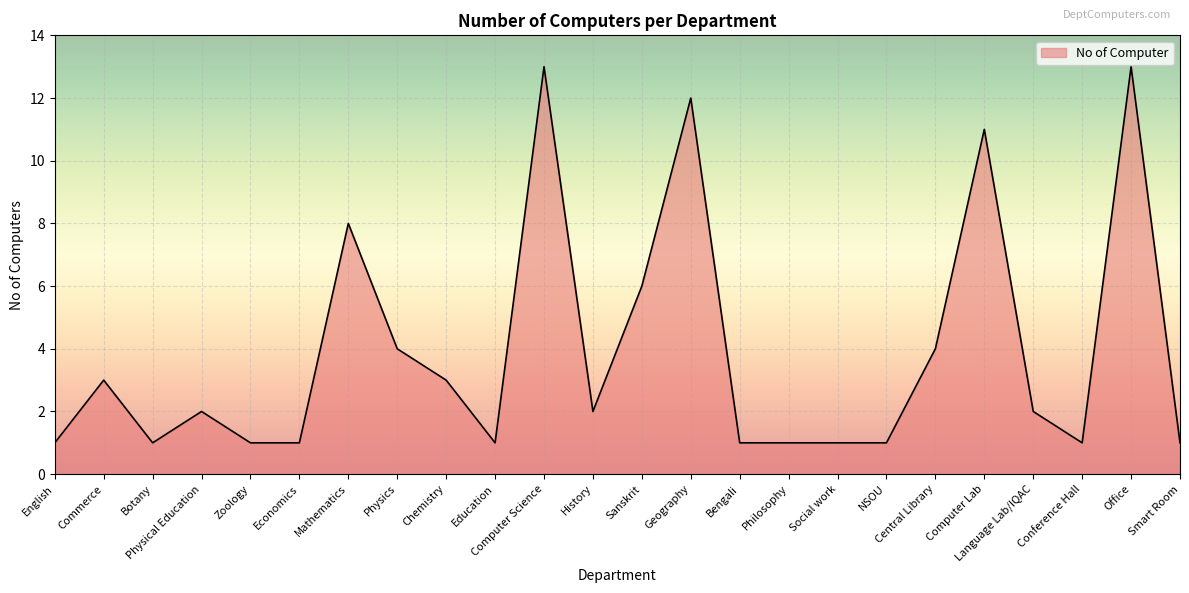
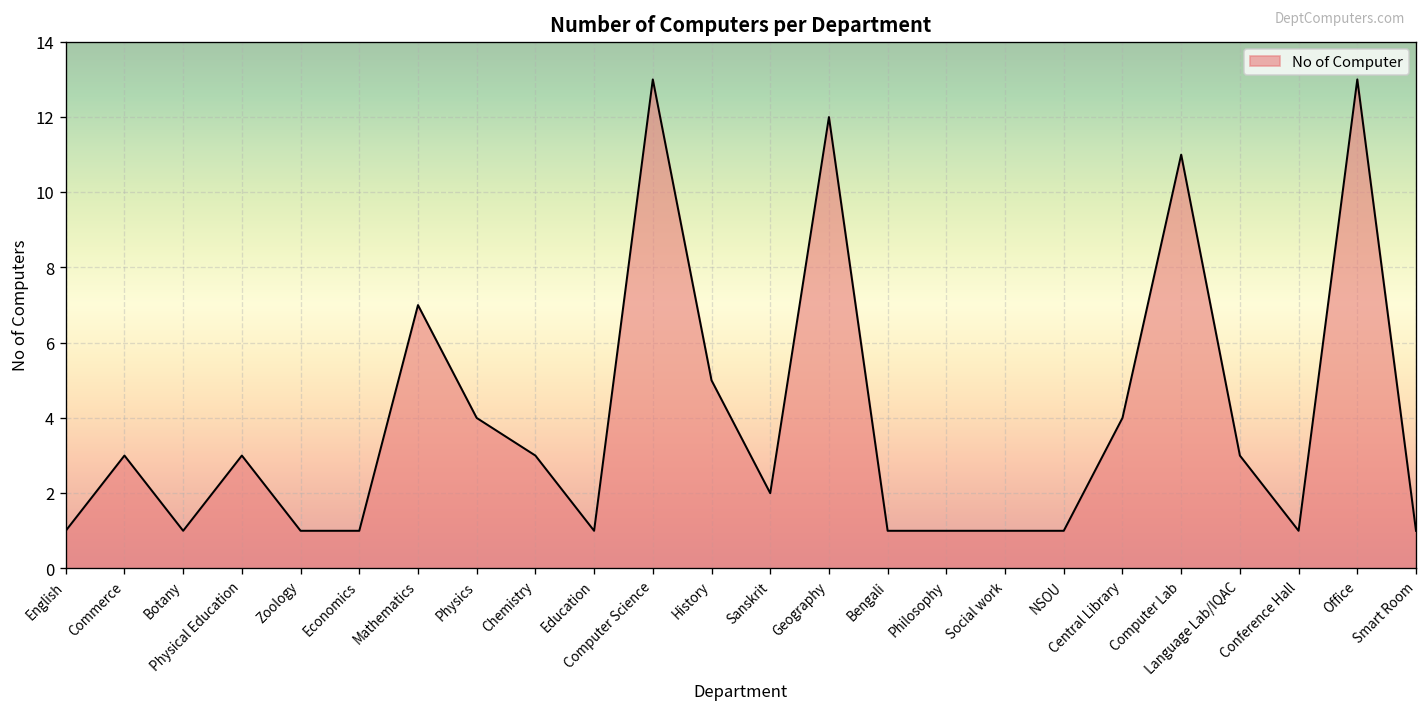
  {
    "English": 1,
    "Commerce": 3,
    "Botany": 1,
-   "Physical Education": 2,
+   "Physical Education": 3,
    "Zoology": 1,
    "Economics": 1,
-   "Mathematics": 8,
+   "Mathematics": 7,
    "Physics": 4,
    "Chemistry": 3,
    "Education": 1,
    "Computer Science": 13,
-   "History": 2,
-   "Sanskrit": 6,
+   "History": 5,
+   "Sanskrit": 2,
    "Geography": 12,
    "Bengali": 1,
    "Philosophy": 1,
    "Social work": 1,
    "NSOU": 1,
    "Central Library": 4,
    "Computer Lab": 11,
-   "Language Lab/IQAC": 2,
+   "Language Lab/IQAC": 3,
    "Conference Hall": 1,
    "Office": 13,
    "Smart Room": 1
  }
